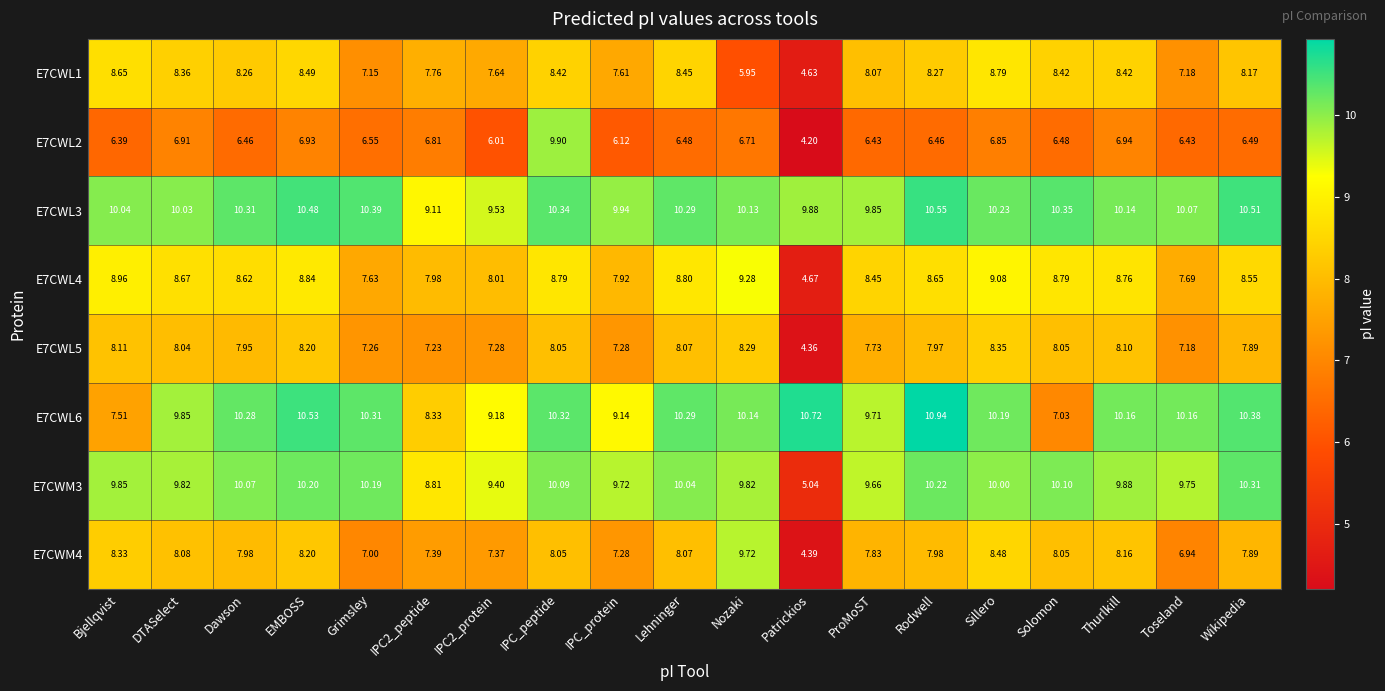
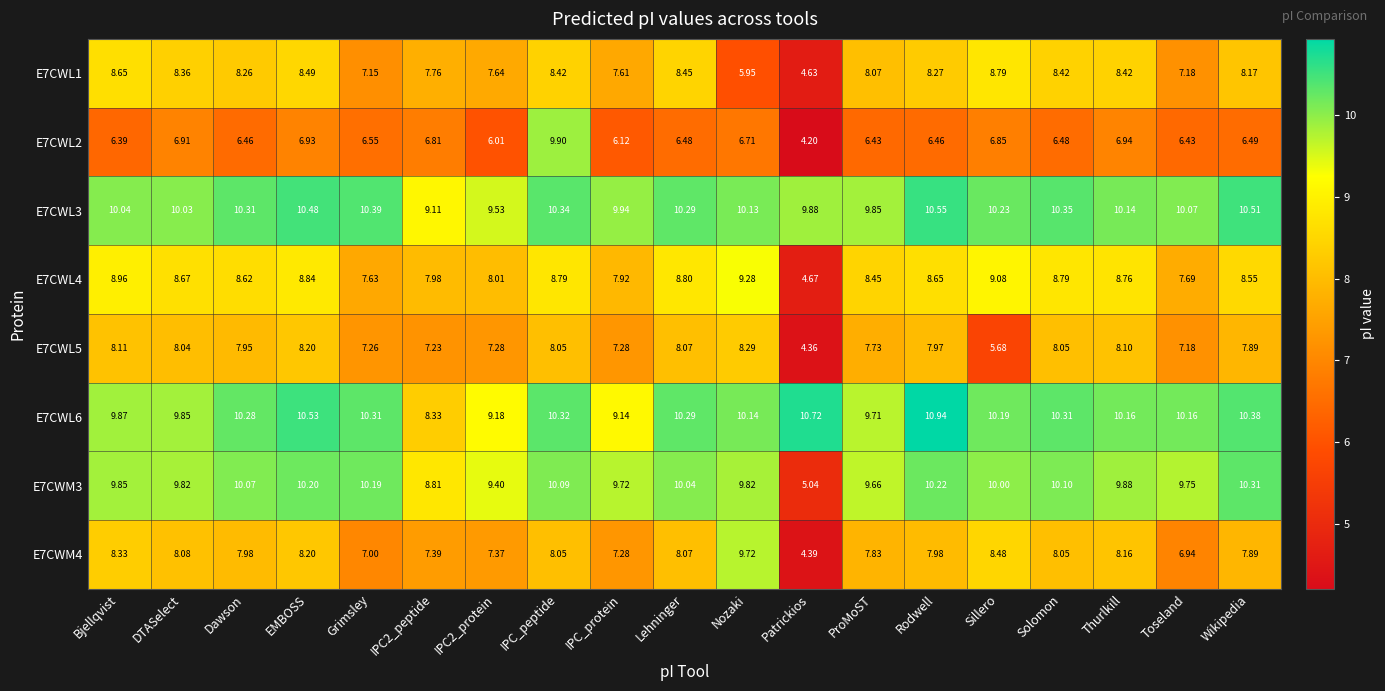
  {
    "E7CWL1": {
      "Bjellqvist": 8.65,
      "DTASelect": 8.36,
      "Dawson": 8.26,
      "EMBOSS": 8.49,
      "Grimsley": 7.15,
      "IPC2_peptide": 7.76,
      "IPC2_protein": 7.64,
      "IPC_peptide": 8.42,
      "IPC_protein": 7.61,
      "Lehninger": 8.45,
      "Nozaki": 5.95,
      "Patrickios": 4.63,
      "ProMoST": 8.07,
      "Rodwell": 8.27,
      "Sillero": 8.79,
      "Solomon": 8.42,
      "Thurlkill": 8.42,
      "Toseland": 7.18,
      "Wikipedia": 8.17
    },
    "E7CWL2": {
      "Bjellqvist": 6.39,
      "DTASelect": 6.91,
      "Dawson": 6.46,
      "EMBOSS": 6.93,
      "Grimsley": 6.55,
      "IPC2_peptide": 6.81,
      "IPC2_protein": 6.01,
      "IPC_peptide": 9.90,
      "IPC_protein": 6.12,
      "Lehninger": 6.48,
      "Nozaki": 6.71,
      "Patrickios": 4.20,
      "ProMoST": 6.43,
      "Rodwell": 6.46,
      "Sillero": 6.85,
      "Solomon": 6.48,
      "Thurlkill": 6.94,
      "Toseland": 6.43,
      "Wikipedia": 6.49
    },
    "E7CWL3": {
      "Bjellqvist": 10.04,
      "DTASelect": 10.03,
      "Dawson": 10.31,
      "EMBOSS": 10.48,
      "Grimsley": 10.39,
      "IPC2_peptide": 9.11,
      "IPC2_protein": 9.53,
      "IPC_peptide": 10.34,
      "IPC_protein": 9.94,
      "Lehninger": 10.29,
      "Nozaki": 10.13,
      "Patrickios": 9.88,
      "ProMoST": 9.85,
      "Rodwell": 10.55,
      "Sillero": 10.23,
      "Solomon": 10.35,
      "Thurlkill": 10.14,
      "Toseland": 10.07,
      "Wikipedia": 10.51
    },
    "E7CWL4": {
      "Bjellqvist": 8.96,
      "DTASelect": 8.67,
      "Dawson": 8.62,
      "EMBOSS": 8.84,
      "Grimsley": 7.63,
      "IPC2_peptide": 7.98,
      "IPC2_protein": 8.01,
      "IPC_peptide": 8.79,
      "IPC_protein": 7.92,
      "Lehninger": 8.80,
      "Nozaki": 9.28,
      "Patrickios": 4.67,
      "ProMoST": 8.45,
      "Rodwell": 8.65,
      "Sillero": 9.08,
      "Solomon": 8.79,
      "Thurlkill": 8.76,
      "Toseland": 7.69,
      "Wikipedia": 8.55
    },
    "E7CWL5": {
      "Bjellqvist": 8.11,
      "DTASelect": 8.04,
      "Dawson": 7.95,
      "EMBOSS": 8.20,
      "Grimsley": 7.26,
      "IPC2_peptide": 7.23,
      "IPC2_protein": 7.28,
      "IPC_peptide": 8.05,
      "IPC_protein": 7.28,
      "Lehninger": 8.07,
      "Nozaki": 8.29,
      "Patrickios": 4.36,
      "ProMoST": 7.73,
      "Rodwell": 7.97,
-     "Sillero": 8.35,
+     "Sillero": 5.68,
      "Solomon": 8.05,
      "Thurlkill": 8.10,
      "Toseland": 7.18,
      "Wikipedia": 7.89
    },
    "E7CWL6": {
-     "Bjellqvist": 7.51,
+     "Bjellqvist": 9.87,
      "DTASelect": 9.85,
      "Dawson": 10.28,
      "EMBOSS": 10.53,
      "Grimsley": 10.31,
      "IPC2_peptide": 8.33,
      "IPC2_protein": 9.18,
      "IPC_peptide": 10.32,
      "IPC_protein": 9.14,
      "Lehninger": 10.29,
      "Nozaki": 10.14,
      "Patrickios": 10.72,
      "ProMoST": 9.71,
      "Rodwell": 10.94,
      "Sillero": 10.19,
-     "Solomon": 7.03,
+     "Solomon": 10.31,
      "Thurlkill": 10.16,
      "Toseland": 10.16,
      "Wikipedia": 10.38
    },
    "E7CWM3": {
      "Bjellqvist": 9.85,
      "DTASelect": 9.82,
      "Dawson": 10.07,
      "EMBOSS": 10.20,
      "Grimsley": 10.19,
      "IPC2_peptide": 8.81,
      "IPC2_protein": 9.40,
      "IPC_peptide": 10.09,
      "IPC_protein": 9.72,
      "Lehninger": 10.04,
      "Nozaki": 9.82,
      "Patrickios": 5.04,
      "ProMoST": 9.66,
      "Rodwell": 10.22,
      "Sillero": 10.00,
      "Solomon": 10.10,
      "Thurlkill": 9.88,
      "Toseland": 9.75,
      "Wikipedia": 10.31
    },
    "E7CWM4": {
      "Bjellqvist": 8.33,
      "DTASelect": 8.08,
      "Dawson": 7.98,
      "EMBOSS": 8.20,
      "Grimsley": 7.00,
      "IPC2_peptide": 7.39,
      "IPC2_protein": 7.37,
      "IPC_peptide": 8.05,
      "IPC_protein": 7.28,
      "Lehninger": 8.07,
      "Nozaki": 9.72,
      "Patrickios": 4.39,
      "ProMoST": 7.83,
      "Rodwell": 7.98,
      "Sillero": 8.48,
      "Solomon": 8.05,
      "Thurlkill": 8.16,
      "Toseland": 6.94,
      "Wikipedia": 7.89
    }
  }
